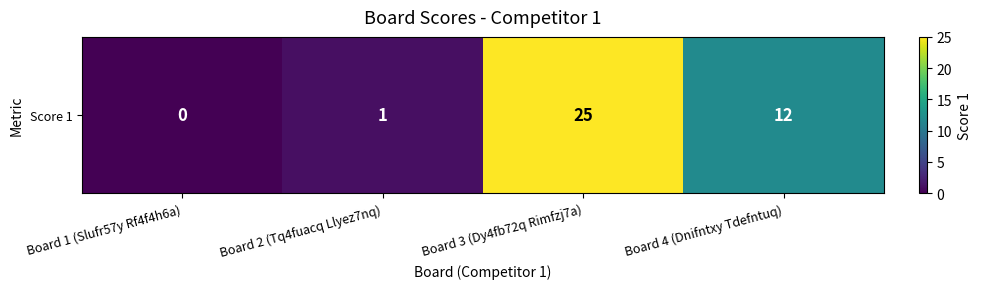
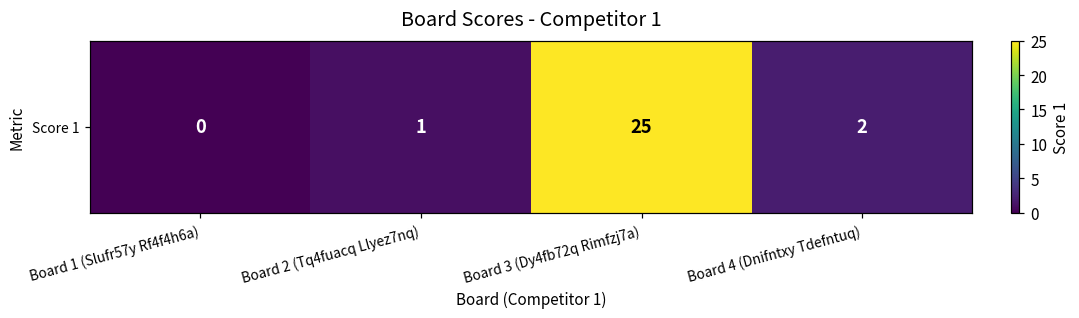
  {
    "Score 1": {
      "Board 1 (Slufr57y Rf4f4h6a)": 0,
      "Board 2 (Tq4fuacq Llyez7nq)": 1,
      "Board 3 (Dy4fb72q Rimfzj7a)": 25,
-     "Board 4 (Dnifntxy Tdefntuq)": 12
+     "Board 4 (Dnifntxy Tdefntuq)": 2
    }
  }
